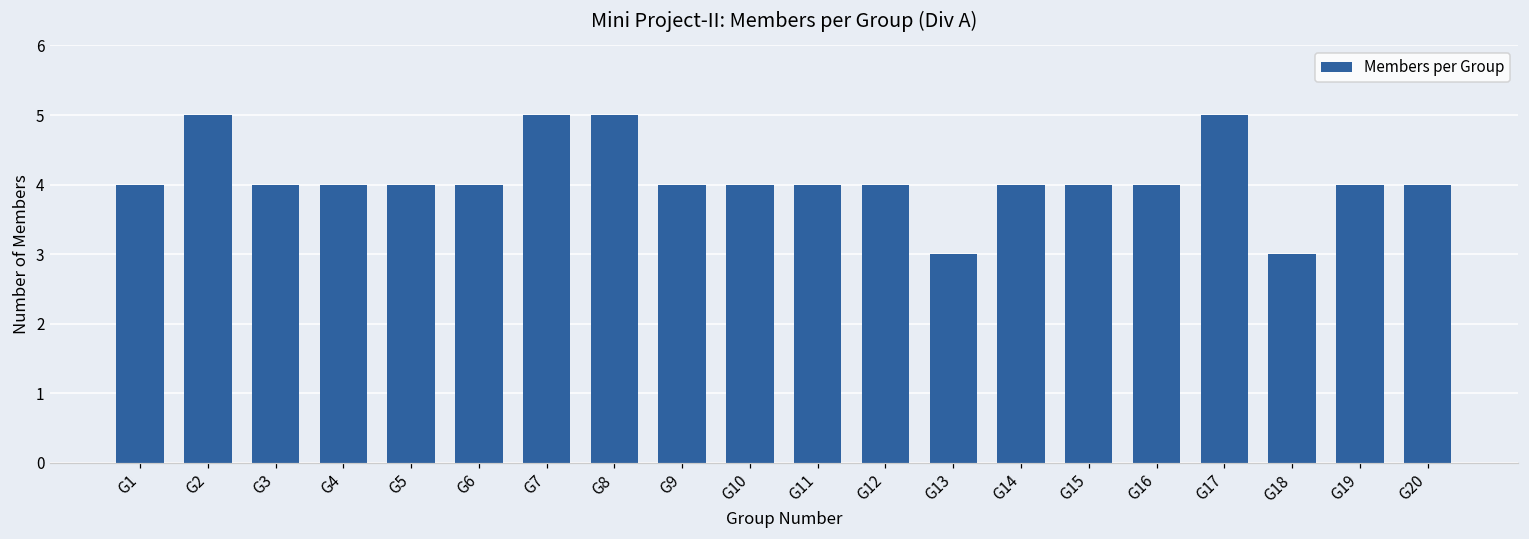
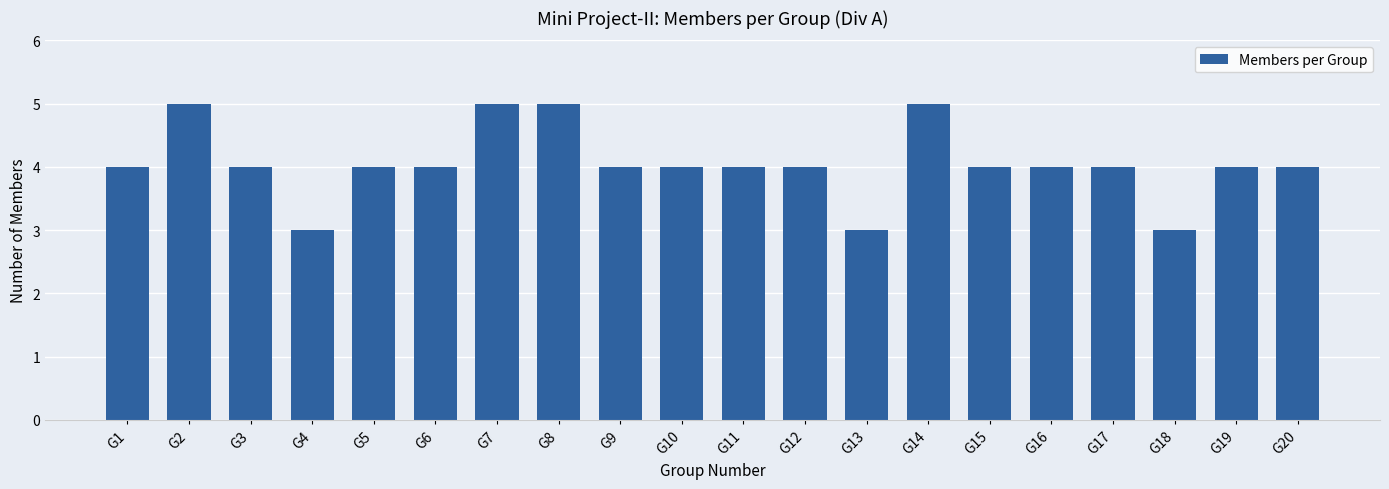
  {
    "G1": 4,
    "G2": 5,
    "G3": 4,
-   "G4": 4,
+   "G4": 3,
    "G5": 4,
    "G6": 4,
    "G7": 5,
    "G8": 5,
    "G9": 4,
    "G10": 4,
    "G11": 4,
    "G12": 4,
    "G13": 3,
-   "G14": 4,
+   "G14": 5,
    "G15": 4,
    "G16": 4,
-   "G17": 5,
+   "G17": 4,
    "G18": 3,
    "G19": 4,
    "G20": 4
  }
